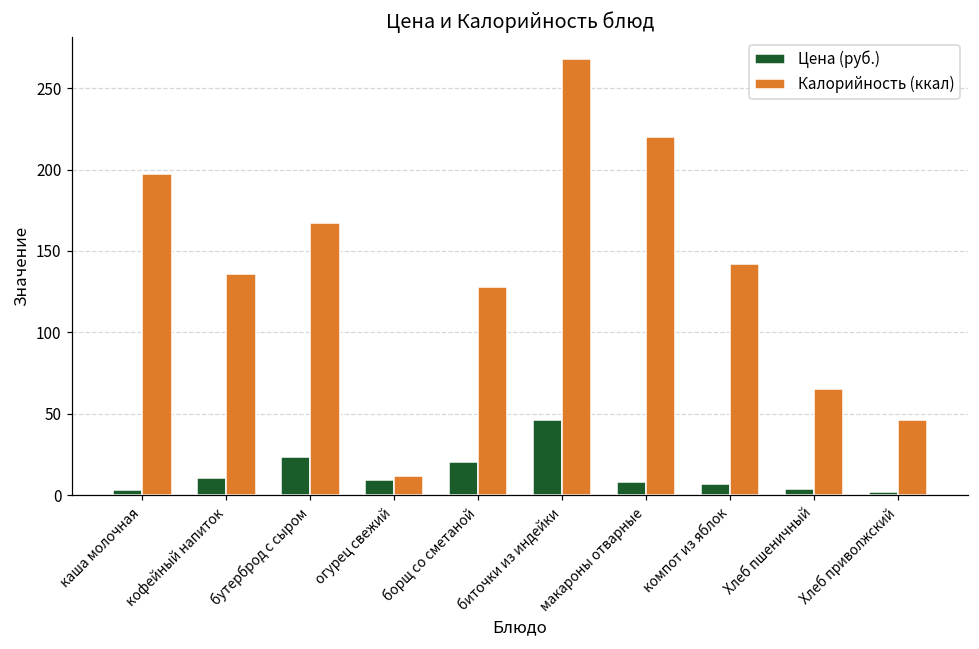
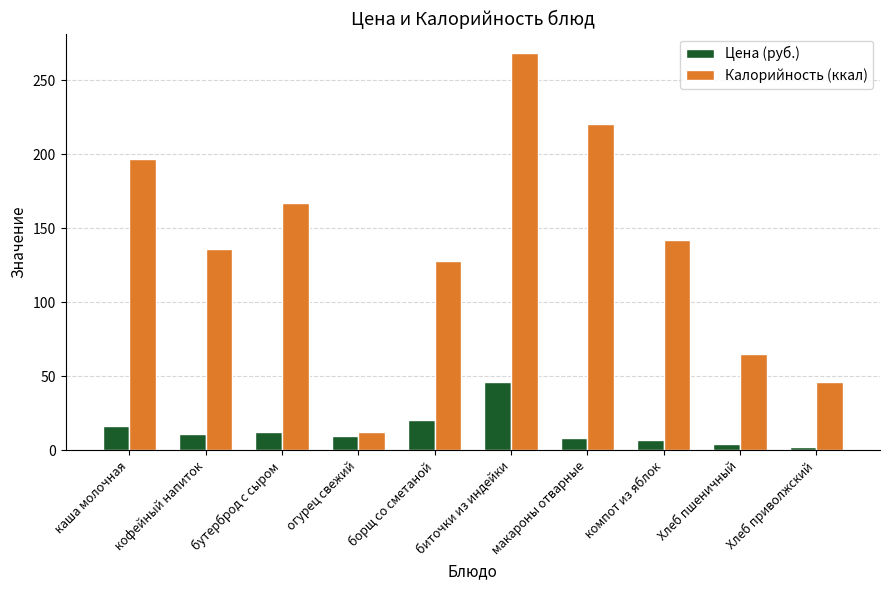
  {
    "Цена (руб.)": {
-     "каша молочная": 3,
+     "каша молочная": 16,
      "кофейный напиток": 11,
-     "бутерброд с сыром": 23,
+     "бутерброд с сыром": 12,
      "огурец свежий": 9,
      "борщ со сметаной": 20,
      "биточки из индейки": 46,
      "макароны отварные": 8,
      "компот из яблок": 7,
      "Хлеб пшеничный": 4,
      "Хлеб приволжский": 2
    },
    "Калорийность (ккал)": {
      "каша молочная": 197,
      "кофейный напиток": 136,
      "бутерброд с сыром": 167,
      "огурец свежий": 12,
      "борщ со сметаной": 128,
      "биточки из индейки": 268,
      "макароны отварные": 220,
      "компот из яблок": 142,
      "Хлеб пшеничный": 65,
      "Хлеб приволжский": 46
    }
  }
